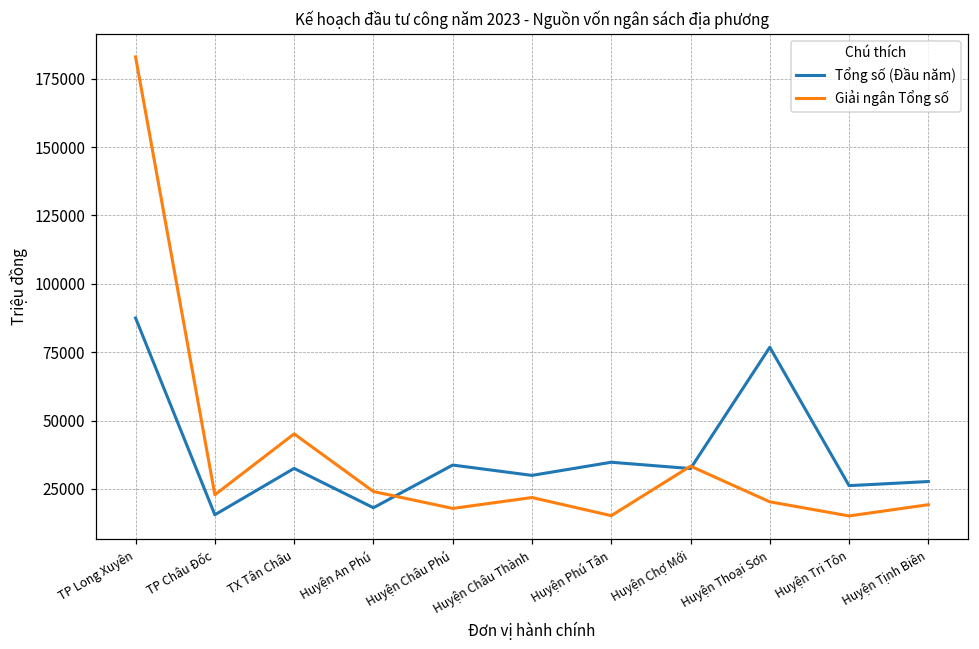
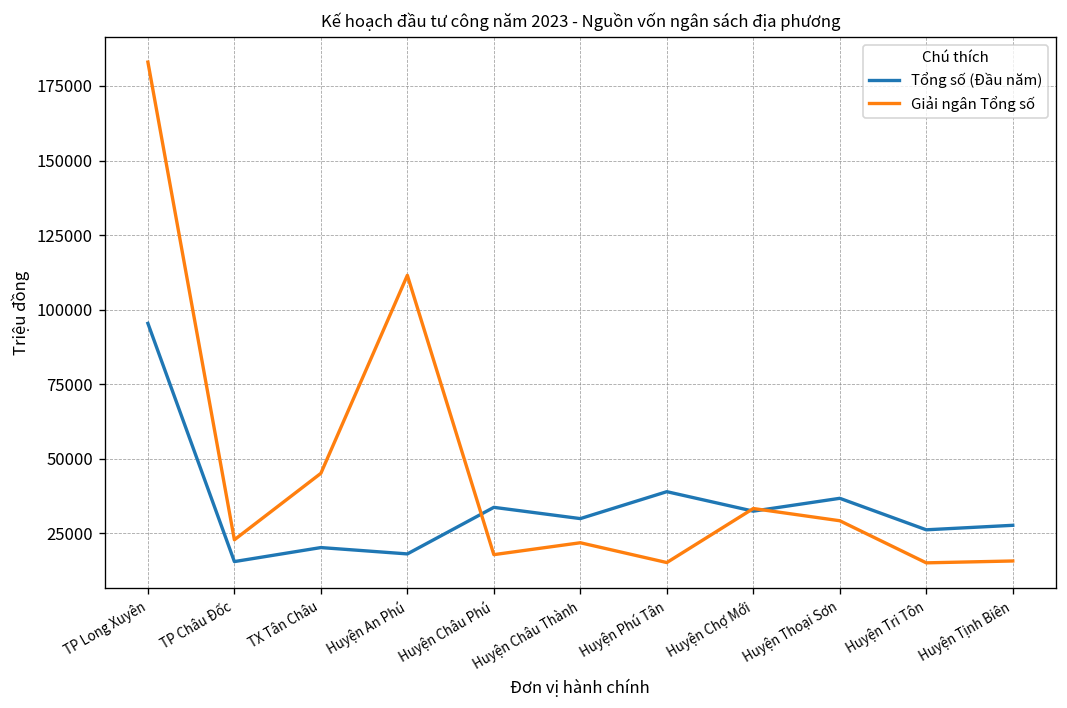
  {
    "Tổng số (Đầu năm)": {
-     "TP Long Xuyên": 88000,
+     "TP Long Xuyên": 95000,
      "TP Châu Đốc": 16000,
-     "TX Tân Châu": 32000,
+     "TX Tân Châu": 20000,
      "Huyện An Phú": 18000,
      "Huyện Châu Phú": 34000,
      "Huyện Châu Thành": 30000,
-     "Huyện Phú Tân": 35000,
-     "Huyện Thoại Sơn": 77000,
+     "Huyện Phú Tân": 39000,
+     "Huyện Thoại Sơn": 37000,
      "Huyện Tri Tôn": 26000,
      "Huyện Tịnh Biên": 28000
    },
    "Giải ngân Tổng số": {
      "TP Long Xuyên": 183000,
      "TP Châu Đốc": 23000,
      "TX Tân Châu": 45000,
-     "Huyện An Phú": 24000,
+     "Huyện An Phú": 112000,
      "Huyện Châu Phú": 18000,
      "Huyện Châu Thành": 22000,
      "Huyện Phú Tân": 15000,
-     "Huyện Thoại Sơn": 20000,
+     "Huyện Thoại Sơn": 29000,
      "Huyện Tri Tôn": 15000,
-     "Huyện Tịnh Biên": 19000
+     "Huyện Tịnh Biên": 16000
    }
  }
